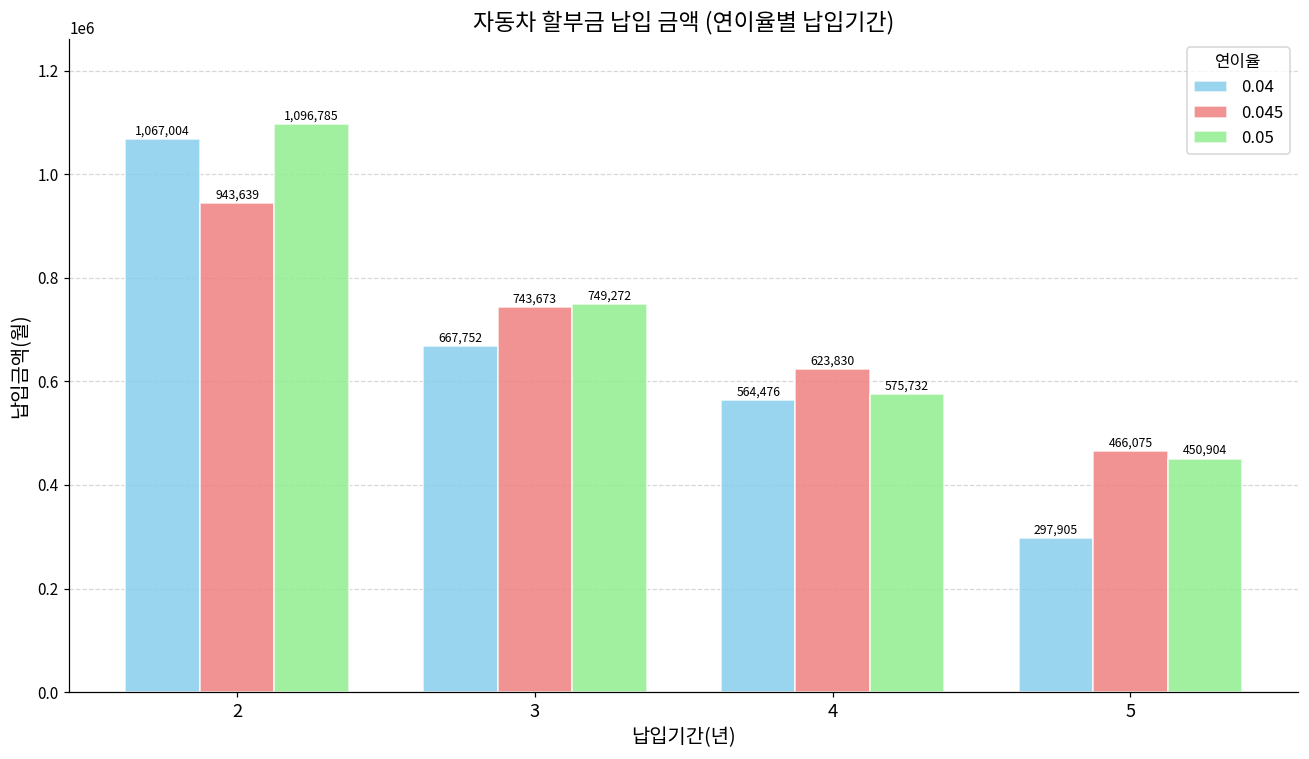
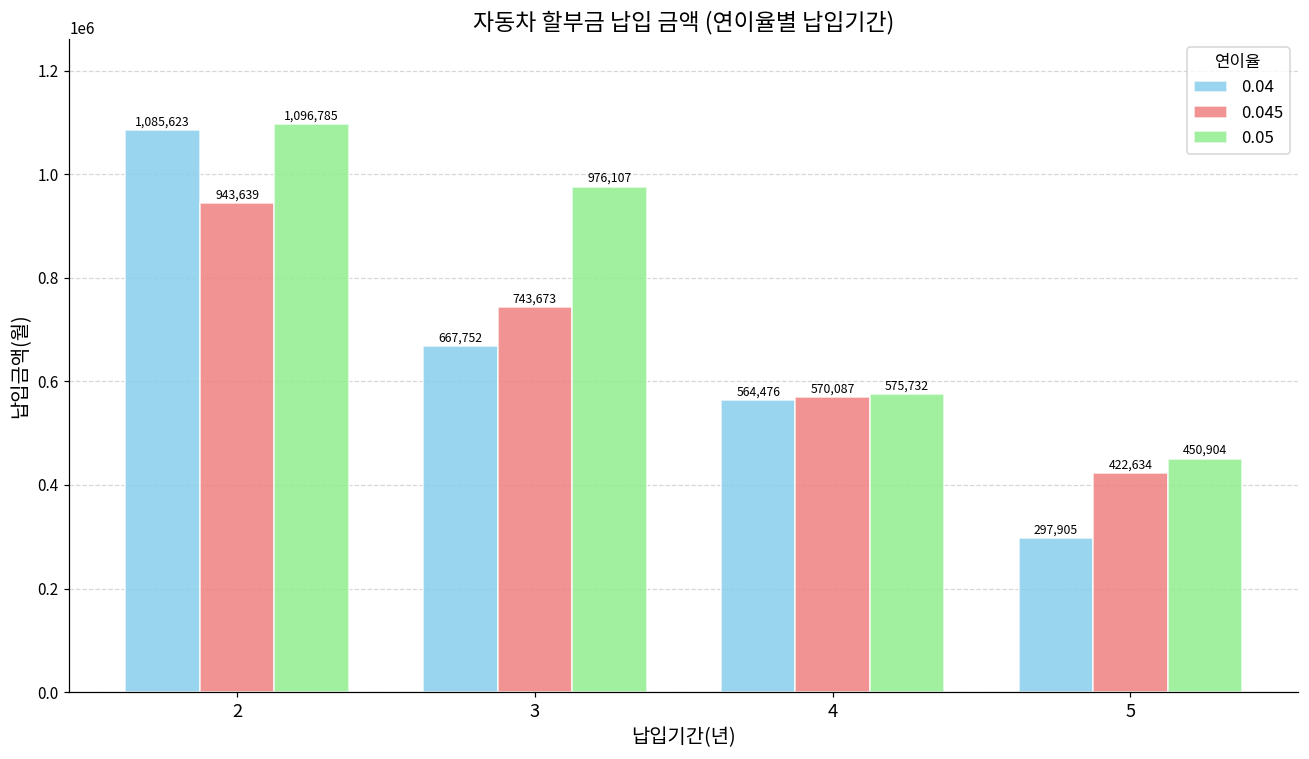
  {
    "0.04": {
-     "2": "1,067,004",
+     "2": "1,085,623",
      "3": "667,752",
      "4": "564,476",
      "5": "297,905"
    },
    "0.045": {
      "2": "943,639",
      "3": "743,673",
-     "4": "623,830",
-     "5": "466,075"
+     "4": "570,087",
+     "5": "422,634"
    },
    "0.05": {
      "2": "1,096,785",
-     "3": "749,272",
+     "3": "976,107",
      "4": "575,732",
      "5": "450,904"
    }
  }
